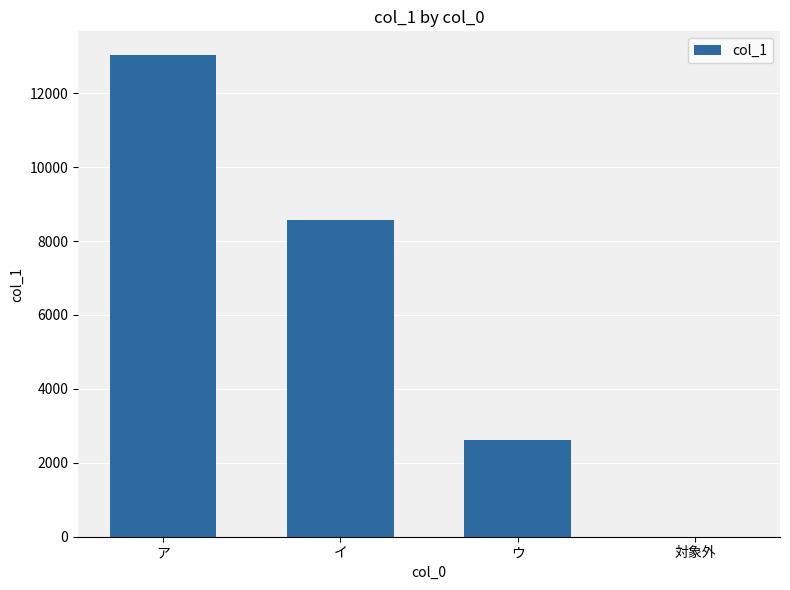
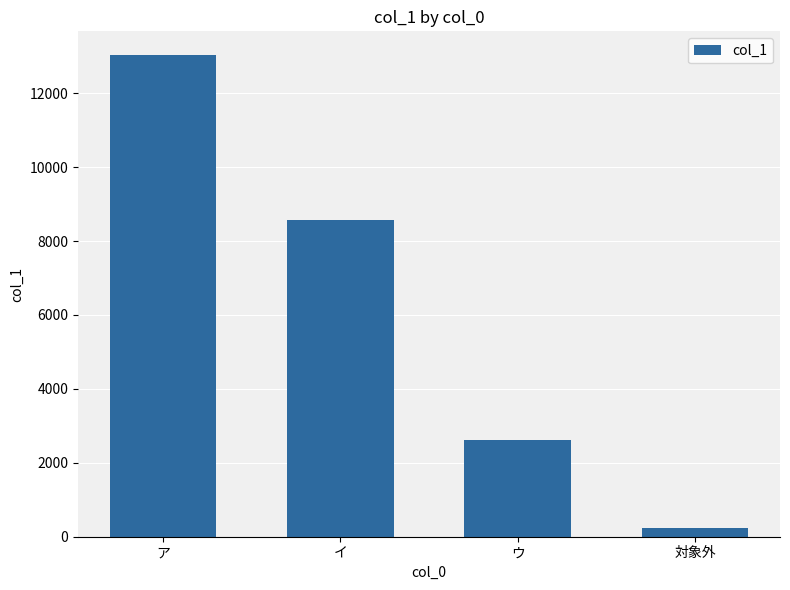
  {
    "ア": 13000,
    "イ": 8600,
    "ウ": 2600,
-   "対象外": 0
+   "対象外": 200
  }
